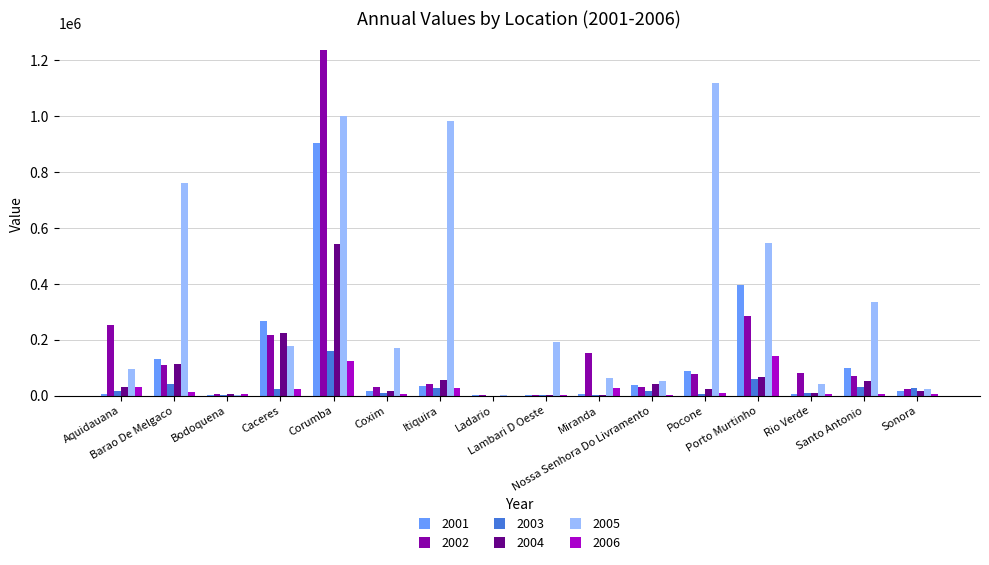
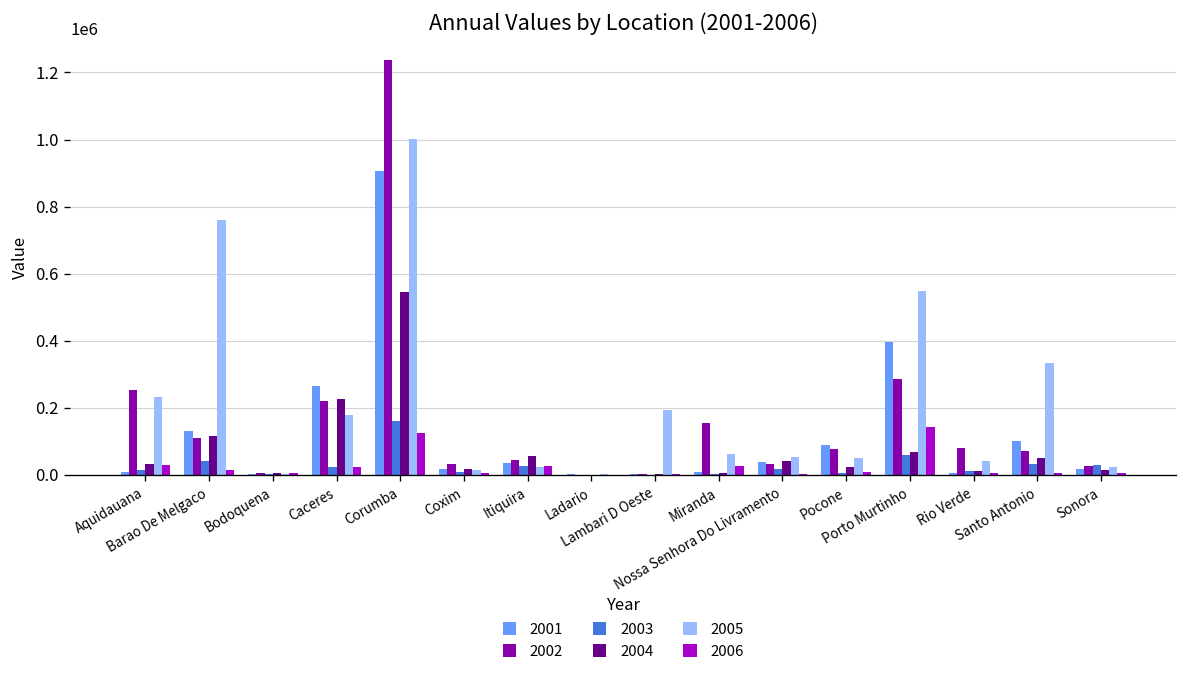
  {
    "2005": {
-     "Aquidauana": 90000,
+     "Aquidauana": 230000,
      "Barao De Melgaco": 760000,
      "Caceres": 180000,
      "Corumba": 1000000,
-     "Coxim": 170000,
-     "Itiquira": 980000,
+     "Coxim": 10000,
+     "Itiquira": 20000,
      "Lambari D Oeste": 190000,
      "Miranda": 60000,
      "Nossa Senhora Do Livramento": 50000,
-     "Pocone": 1120000,
+     "Pocone": 50000,
      "Porto Murtinho": 550000,
      "Rio Verde": 40000,
      "Santo Antonio": 330000,
      "Sonora": 20000
    }
  }
